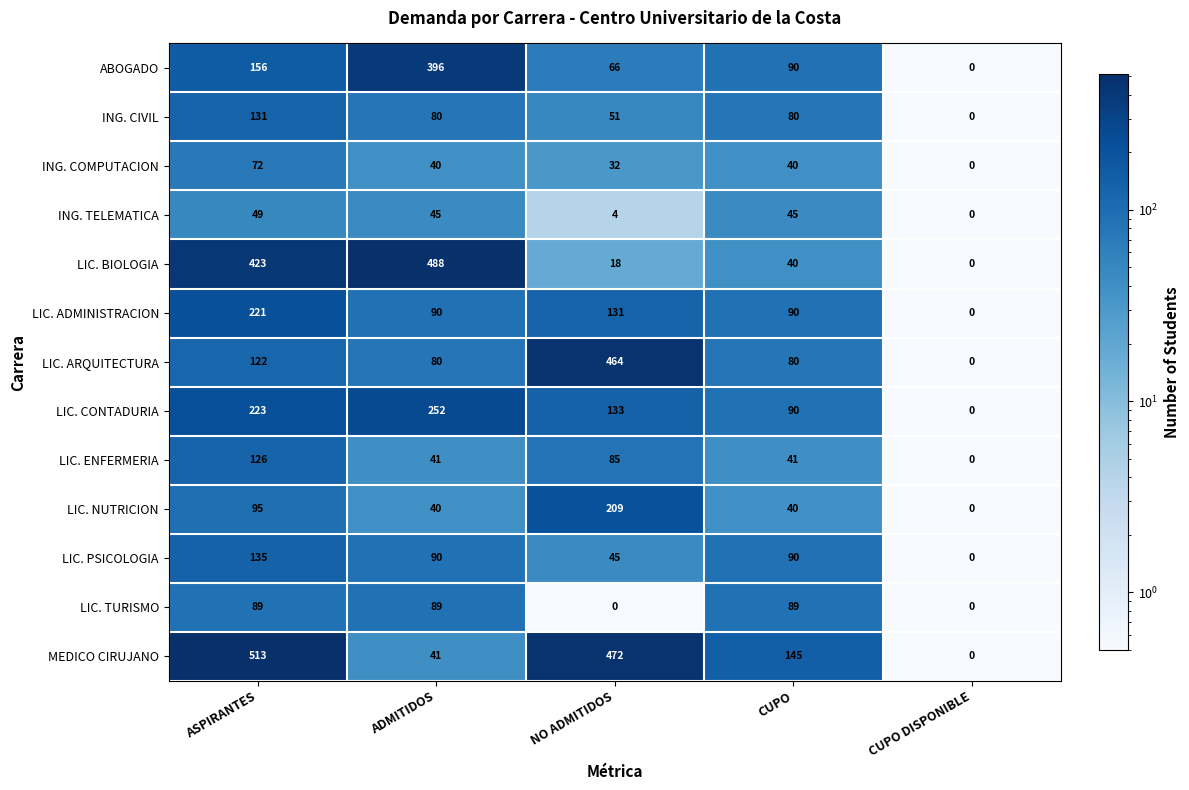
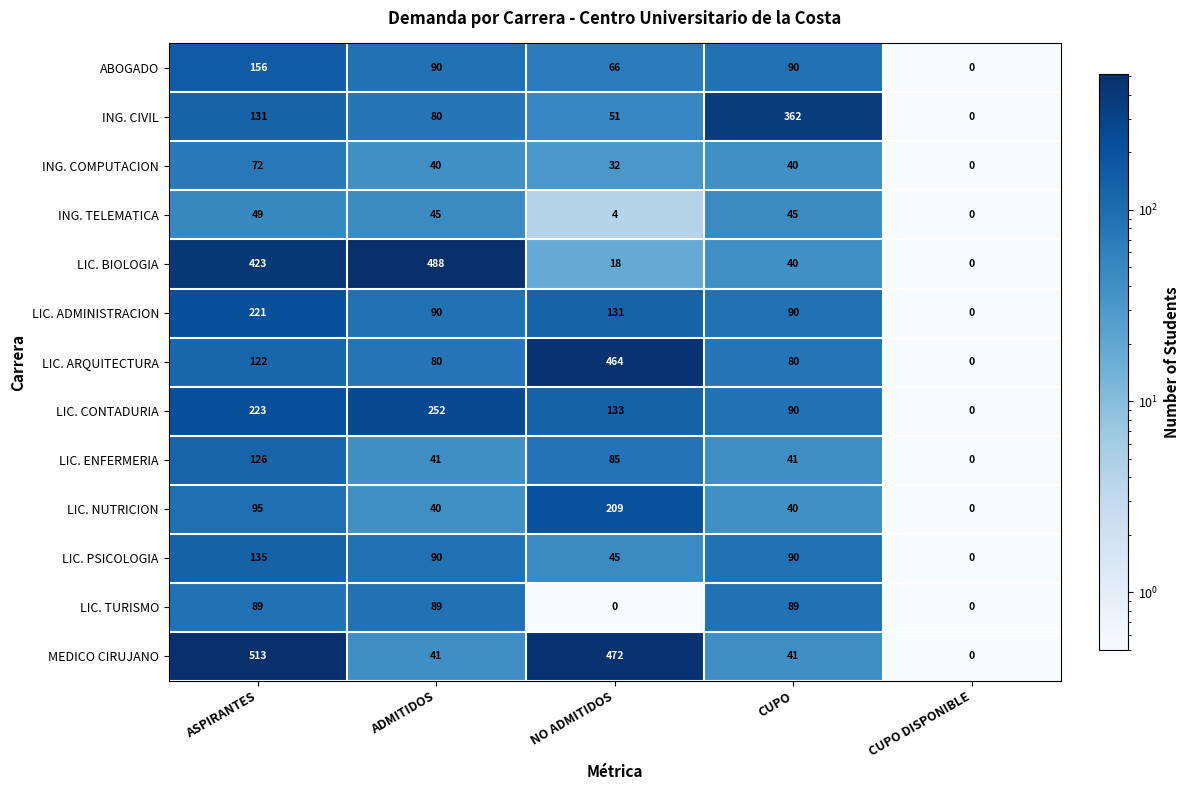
  {
    "ABOGADO": {
      "ASPIRANTES": 156,
-     "ADMITIDOS": 396,
+     "ADMITIDOS": 90,
      "NO ADMITIDOS": 66,
      "CUPO": 90,
      "CUPO DISPONIBLE": 0
    },
    "ING. CIVIL": {
      "ASPIRANTES": 131,
      "ADMITIDOS": 80,
      "NO ADMITIDOS": 51,
-     "CUPO": 80,
+     "CUPO": 362,
      "CUPO DISPONIBLE": 0
    },
    "ING. COMPUTACION": {
      "ASPIRANTES": 72,
      "ADMITIDOS": 40,
      "NO ADMITIDOS": 32,
      "CUPO": 40,
      "CUPO DISPONIBLE": 0
    },
    "ING. TELEMATICA": {
      "ASPIRANTES": 49,
      "ADMITIDOS": 45,
      "NO ADMITIDOS": 4,
      "CUPO": 45,
      "CUPO DISPONIBLE": 0
    },
    "LIC. BIOLOGIA": {
      "ASPIRANTES": 423,
      "ADMITIDOS": 488,
      "NO ADMITIDOS": 18,
      "CUPO": 40,
      "CUPO DISPONIBLE": 0
    },
    "LIC. ADMINISTRACION": {
      "ASPIRANTES": 221,
      "ADMITIDOS": 90,
      "NO ADMITIDOS": 131,
      "CUPO": 90,
      "CUPO DISPONIBLE": 0
    },
    "LIC. ARQUITECTURA": {
      "ASPIRANTES": 122,
      "ADMITIDOS": 80,
      "NO ADMITIDOS": 464,
      "CUPO": 80,
      "CUPO DISPONIBLE": 0
    },
    "LIC. CONTADURIA": {
      "ASPIRANTES": 223,
      "ADMITIDOS": 252,
      "NO ADMITIDOS": 133,
      "CUPO": 90,
      "CUPO DISPONIBLE": 0
    },
    "LIC. ENFERMERIA": {
      "ASPIRANTES": 126,
      "ADMITIDOS": 41,
      "NO ADMITIDOS": 85,
      "CUPO": 41,
      "CUPO DISPONIBLE": 0
    },
    "LIC. NUTRICION": {
      "ASPIRANTES": 95,
      "ADMITIDOS": 40,
      "NO ADMITIDOS": 209,
      "CUPO": 40,
      "CUPO DISPONIBLE": 0
    },
    "LIC. PSICOLOGIA": {
      "ASPIRANTES": 135,
      "ADMITIDOS": 90,
      "NO ADMITIDOS": 45,
      "CUPO": 90,
      "CUPO DISPONIBLE": 0
    },
    "LIC. TURISMO": {
      "ASPIRANTES": 89,
      "ADMITIDOS": 89,
      "NO ADMITIDOS": 0,
      "CUPO": 89,
      "CUPO DISPONIBLE": 0
    },
    "MEDICO CIRUJANO": {
      "ASPIRANTES": 513,
      "ADMITIDOS": 41,
      "NO ADMITIDOS": 472,
-     "CUPO": 145,
+     "CUPO": 41,
      "CUPO DISPONIBLE": 0
    }
  }
